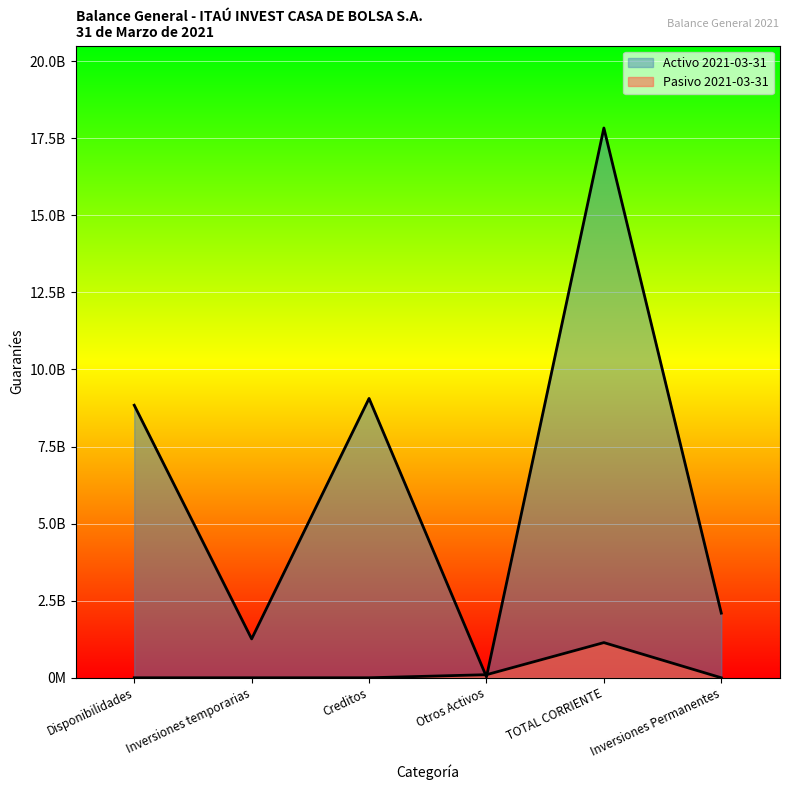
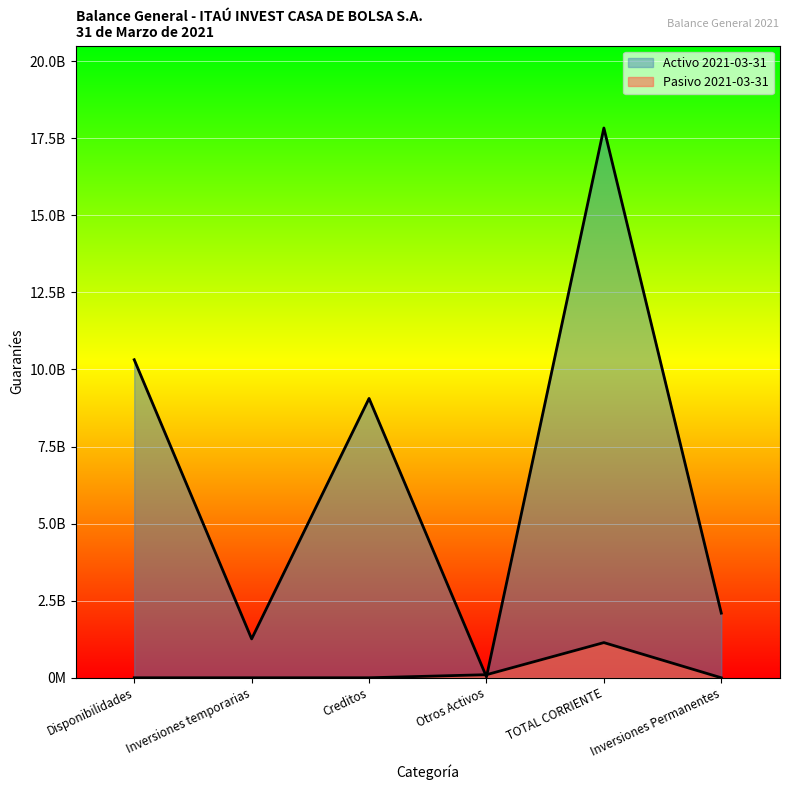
  {
    "Activo 2021-03-31": {
-     "Disponibilidades": 8800000000,
+     "Disponibilidades": 10300000000,
      "Inversiones temporarias": 1300000000,
      "Creditos": 9100000000,
      "TOTAL CORRIENTE": 17800000000,
      "Inversiones Permanentes": 2100000000
    },
    "Pasivo 2021-03-31": {
      "Disponibilidades": 0,
      "Inversiones temporarias": 0,
      "Creditos": 0,
      "TOTAL CORRIENTE": 1100000000,
      "Inversiones Permanentes": 0
    }
  }
